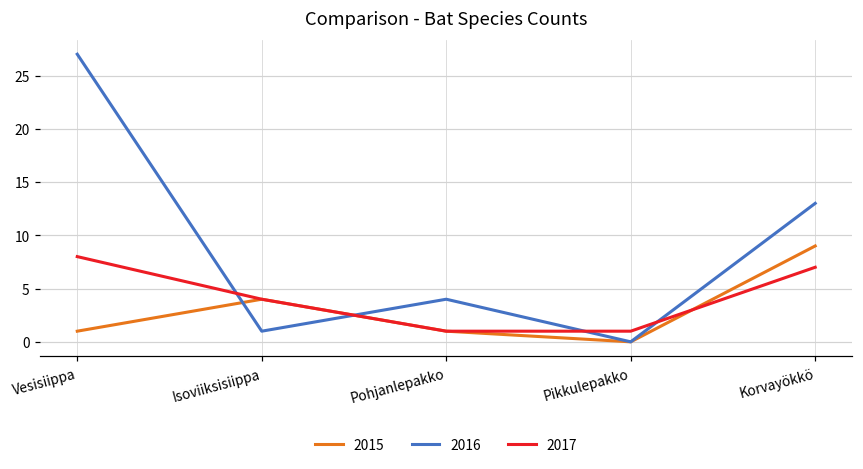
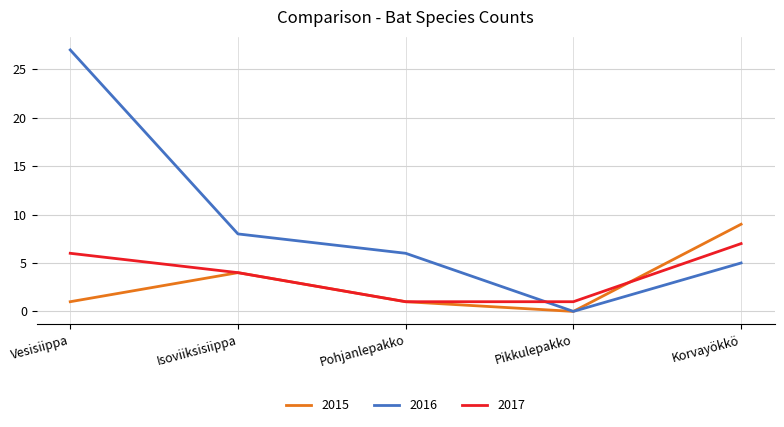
  {
    "2015": {
      "Vesisiippa": 1,
      "Korvayökkö": 9
    },
    "2016": {
      "Vesisiippa": 27,
-     "Isoviiksisiippa": 1,
-     "Pohjanlepakko": 4,
-     "Korvayökkö": 13
+     "Isoviiksisiippa": 8,
+     "Pohjanlepakko": 6,
+     "Korvayökkö": 5
    },
    "2017": {
-     "Vesisiippa": 8,
+     "Vesisiippa": 6,
      "Pikkulepakko": 1,
      "Korvayökkö": 7
    }
  }
